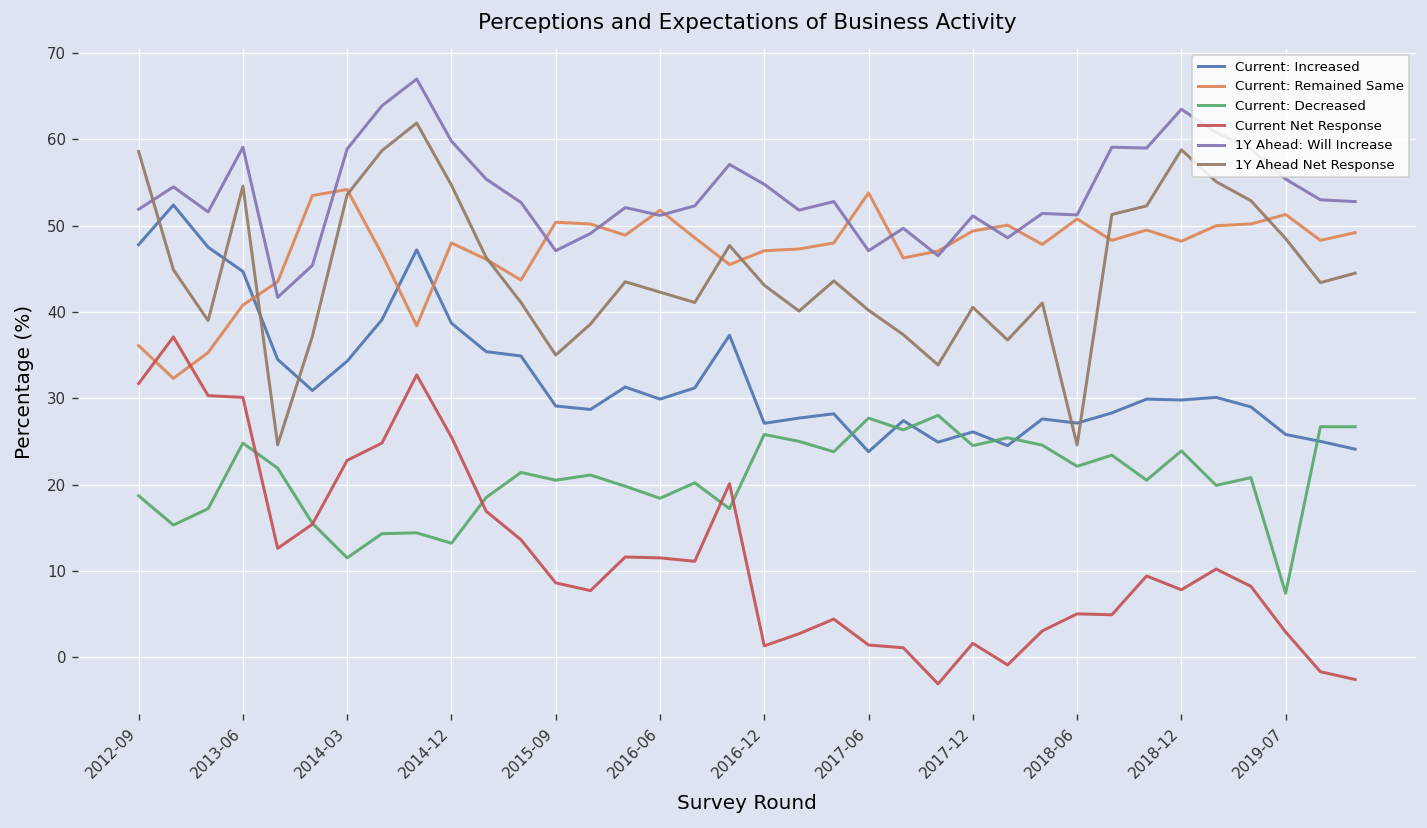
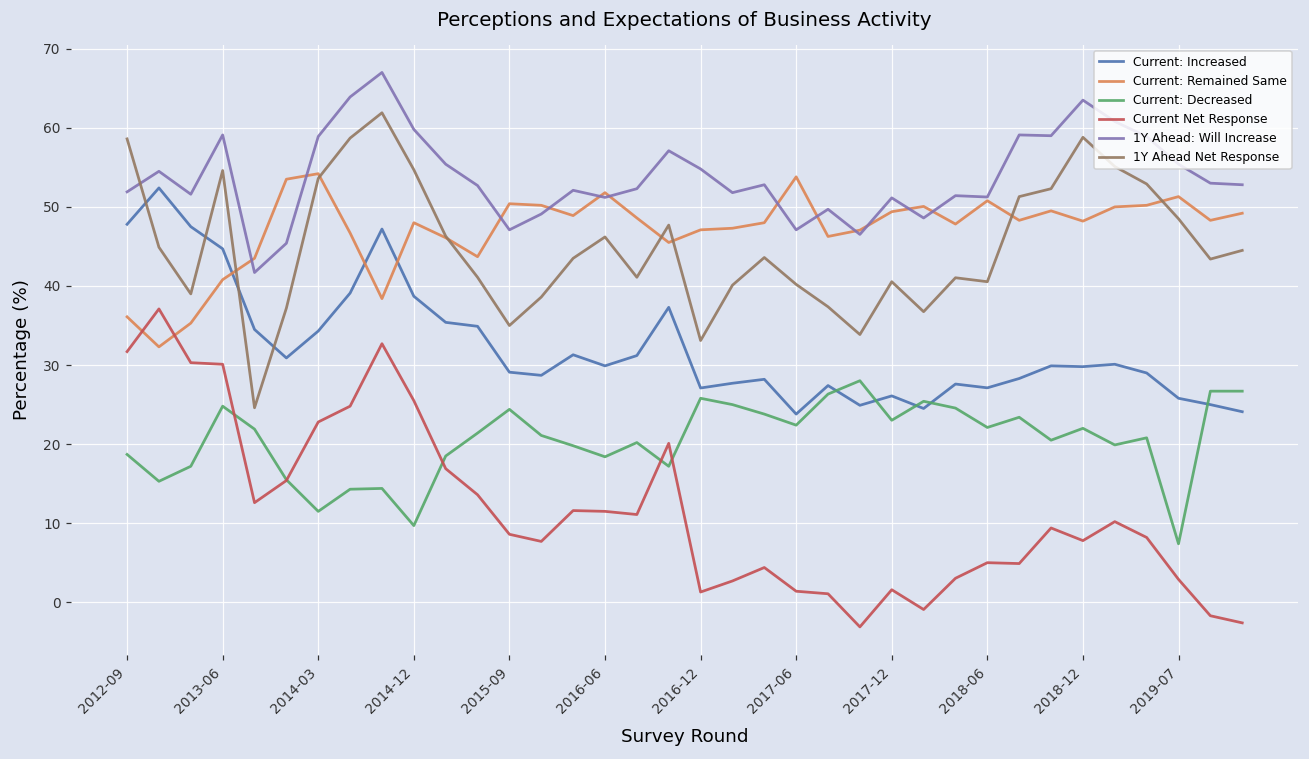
  {
    "Current: Decreased": {
      "2012-09": 19,
      "2013-06": 25,
      "2014-03": 12,
-     "2014-12": 13,
-     "2015-09": 21,
+     "2014-12": 10,
+     "2015-09": 24,
      "2016-06": 18,
      "2016-12": 26,
-     "2017-06": 28,
-     "2017-12": 25,
+     "2017-06": 22,
+     "2017-12": 23,
      "2018-06": 22,
-     "2018-12": 24,
+     "2018-12": 22,
      "2019-07": 7
    },
    "1Y Ahead Net Response": {
      "2012-09": 59,
      "2013-06": 55,
      "2014-03": 54,
      "2014-12": 55,
      "2015-09": 35,
-     "2016-06": 42,
-     "2016-12": 43,
+     "2016-06": 46,
+     "2016-12": 33,
      "2017-06": 40,
      "2017-12": 41,
-     "2018-06": 25,
+     "2018-06": 41,
      "2018-12": 59,
      "2019-07": 49
    }
  }
